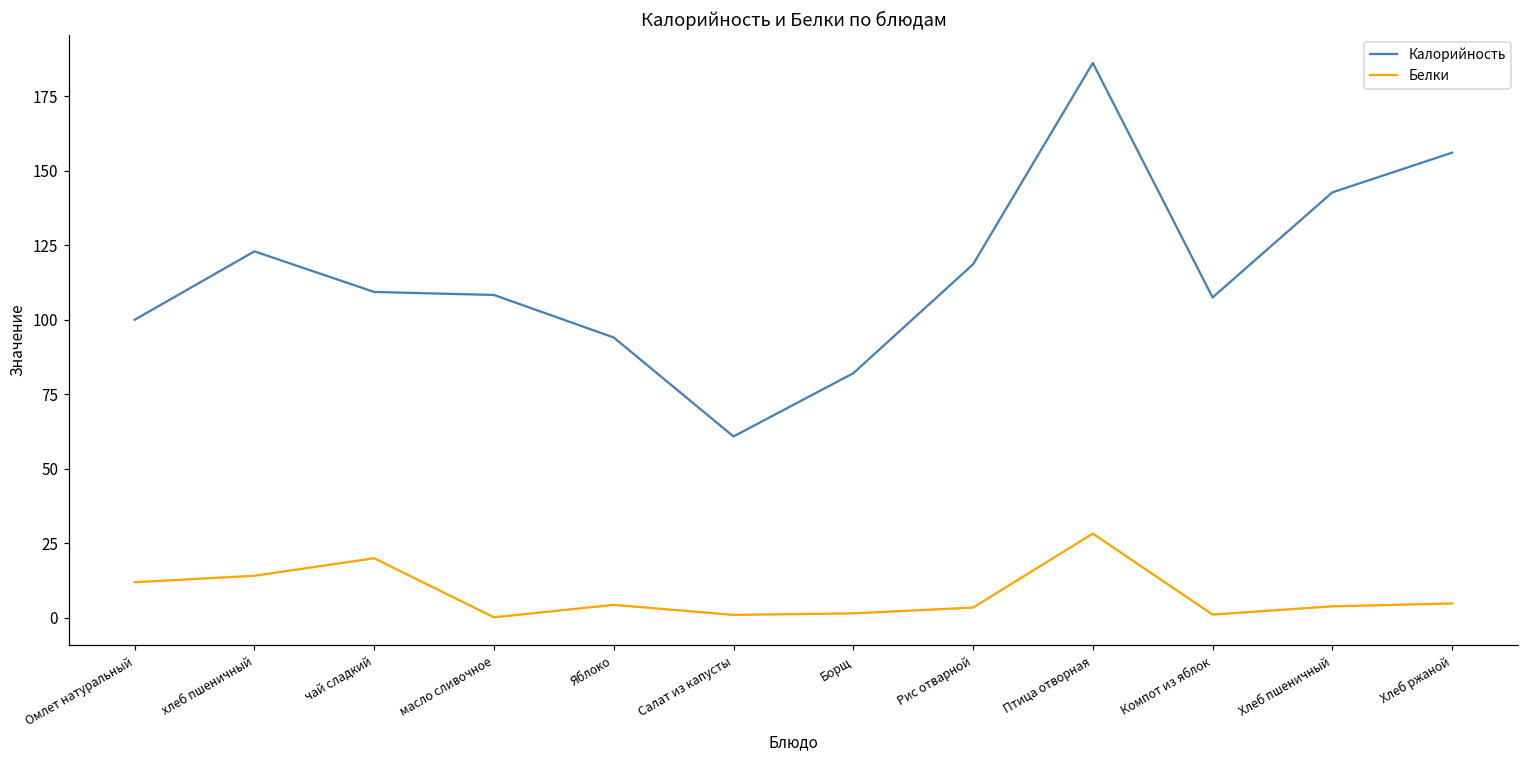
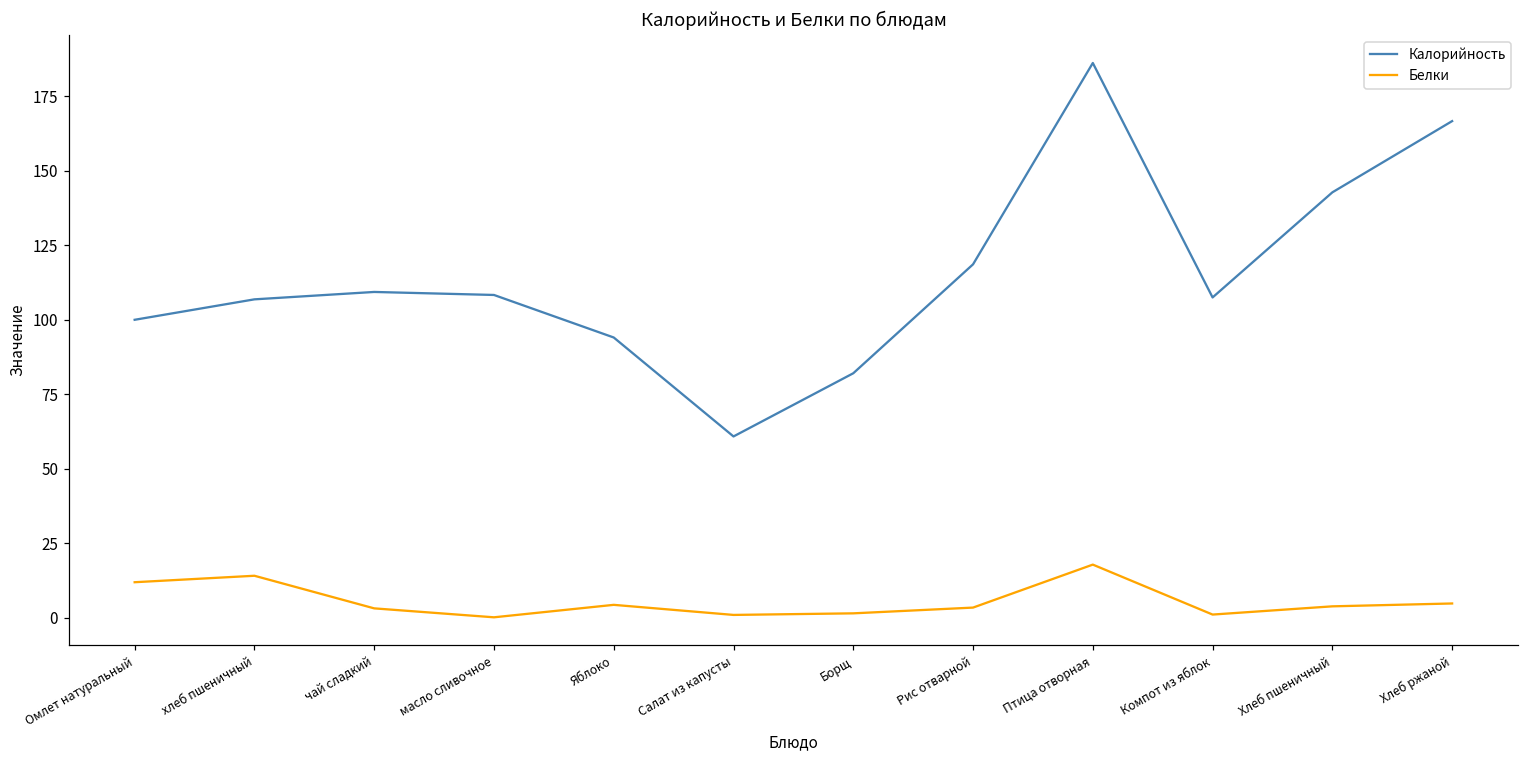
  {
    "Калорийность": {
      "Омлет натуральный": 100,
-     "хлеб пшеничный": 123,
+     "хлеб пшеничный": 107,
      "чай сладкий": 109,
      "масло сливочное": 108,
      "Яблоко": 94,
      "Салат из капусты": 61,
      "Борщ": 82,
      "Рис отварной": 119,
      "Птица отворная": 186,
      "Компот из яблок": 107,
      "Хлеб пшеничный": 143,
-     "Хлеб ржаной": 156
+     "Хлеб ржаной": 167
    },
    "Белки": {
      "Омлет натуральный": 12,
      "хлеб пшеничный": 14,
-     "чай сладкий": 20,
+     "чай сладкий": 3,
      "масло сливочное": 0,
      "Яблоко": 4,
      "Салат из капусты": 1,
      "Борщ": 1,
      "Рис отварной": 3,
-     "Птица отворная": 28,
+     "Птица отворная": 18,
      "Компот из яблок": 1,
      "Хлеб пшеничный": 4,
      "Хлеб ржаной": 5
    }
  }
